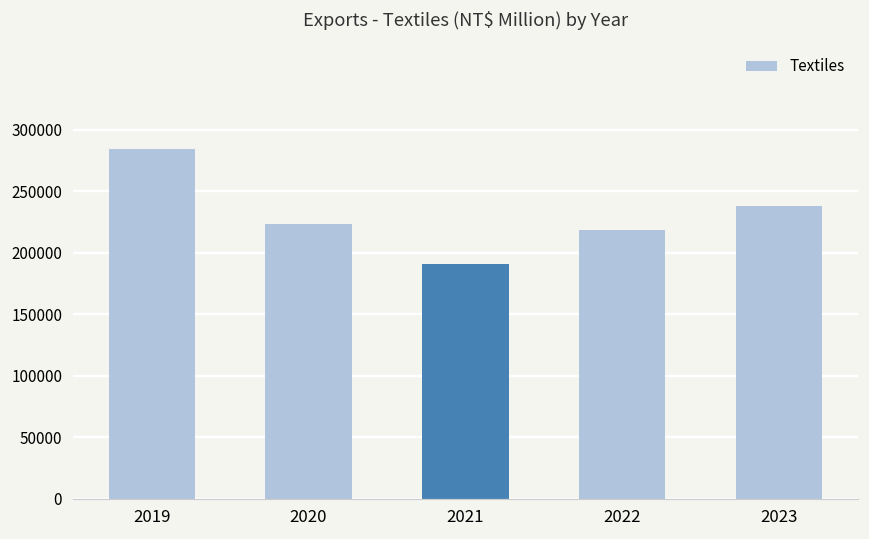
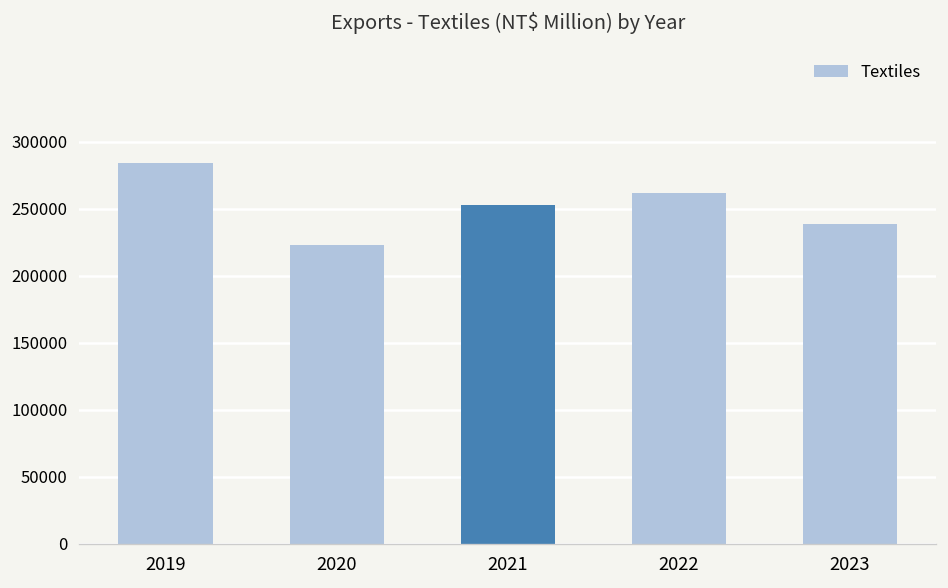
  {
    "2019": 284000,
    "2020": 223000,
-   "2021": 190000,
-   "2022": 218000,
+   "2021": 253000,
+   "2022": 262000,
    "2023": 238000
  }
